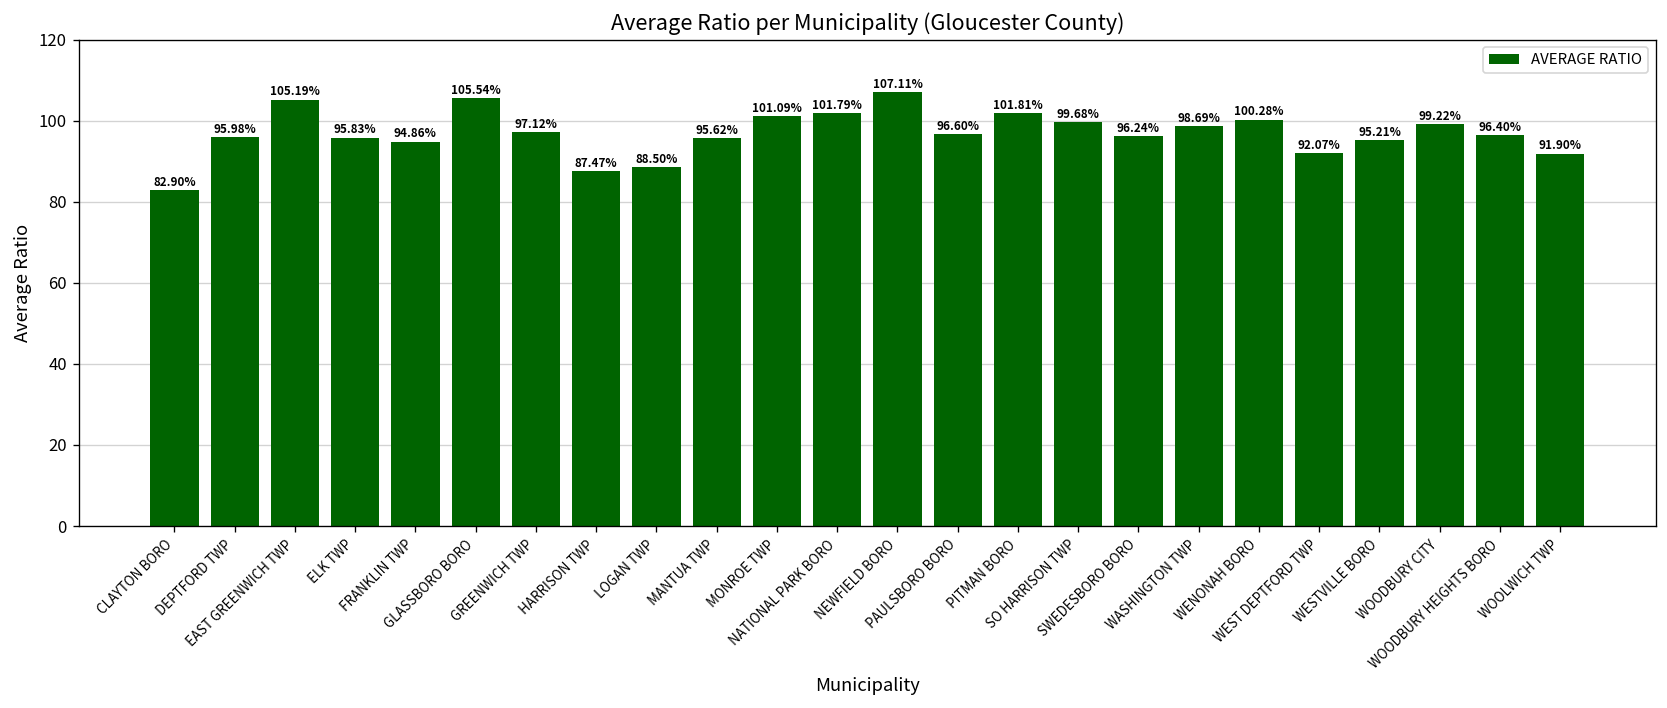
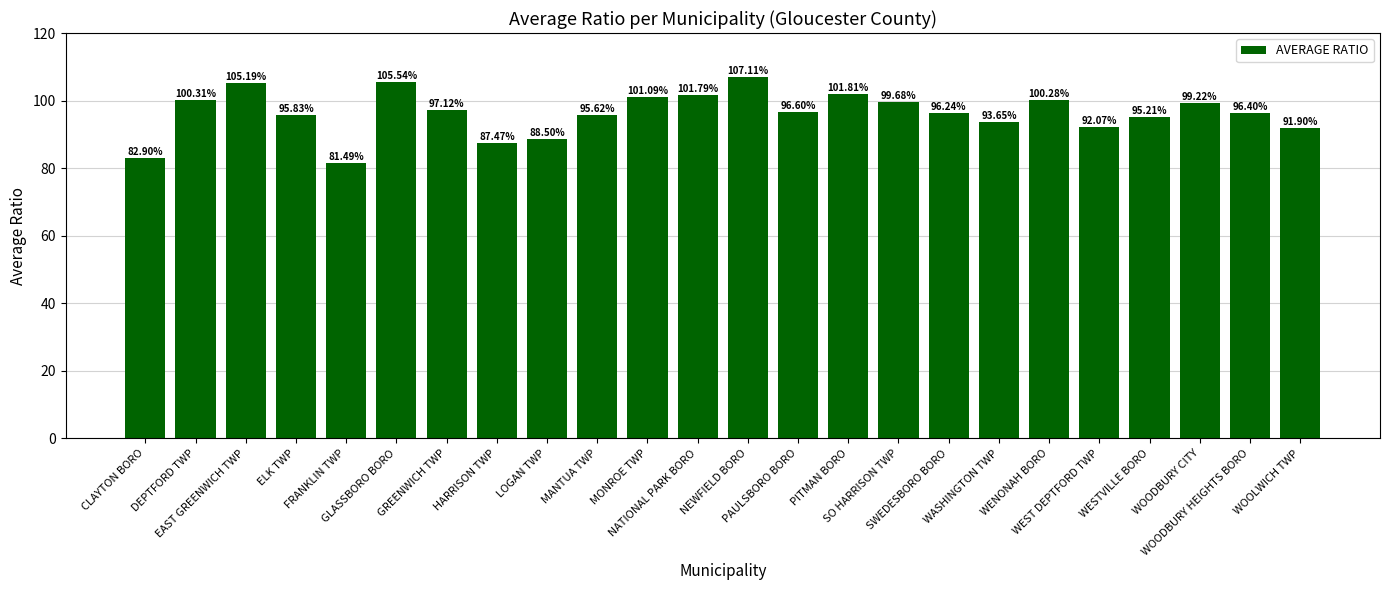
  {
    "CLAYTON BORO": "82.90%",
-   "DEPTFORD TWP": "95.98%",
+   "DEPTFORD TWP": "100.31%",
    "EAST GREENWICH TWP": "105.19%",
    "ELK TWP": "95.83%",
-   "FRANKLIN TWP": "94.86%",
+   "FRANKLIN TWP": "81.49%",
    "GLASSBORO BORO": "105.54%",
    "GREENWICH TWP": "97.12%",
    "HARRISON TWP": "87.47%",
    "LOGAN TWP": "88.50%",
    "MANTUA TWP": "95.62%",
    "MONROE TWP": "101.09%",
    "NATIONAL PARK BORO": "101.79%",
    "NEWFIELD BORO": "107.11%",
    "PAULSBORO BORO": "96.60%",
    "PITMAN BORO": "101.81%",
    "SO HARRISON TWP": "99.68%",
    "SWEDESBORO BORO": "96.24%",
-   "WASHINGTON TWP": "98.69%",
+   "WASHINGTON TWP": "93.65%",
    "WENONAH BORO": "100.28%",
    "WEST DEPTFORD TWP": "92.07%",
    "WESTVILLE BORO": "95.21%",
    "WOODBURY CITY": "99.22%",
    "WOODBURY HEIGHTS BORO": "96.40%",
    "WOOLWICH TWP": "91.90%"
  }
